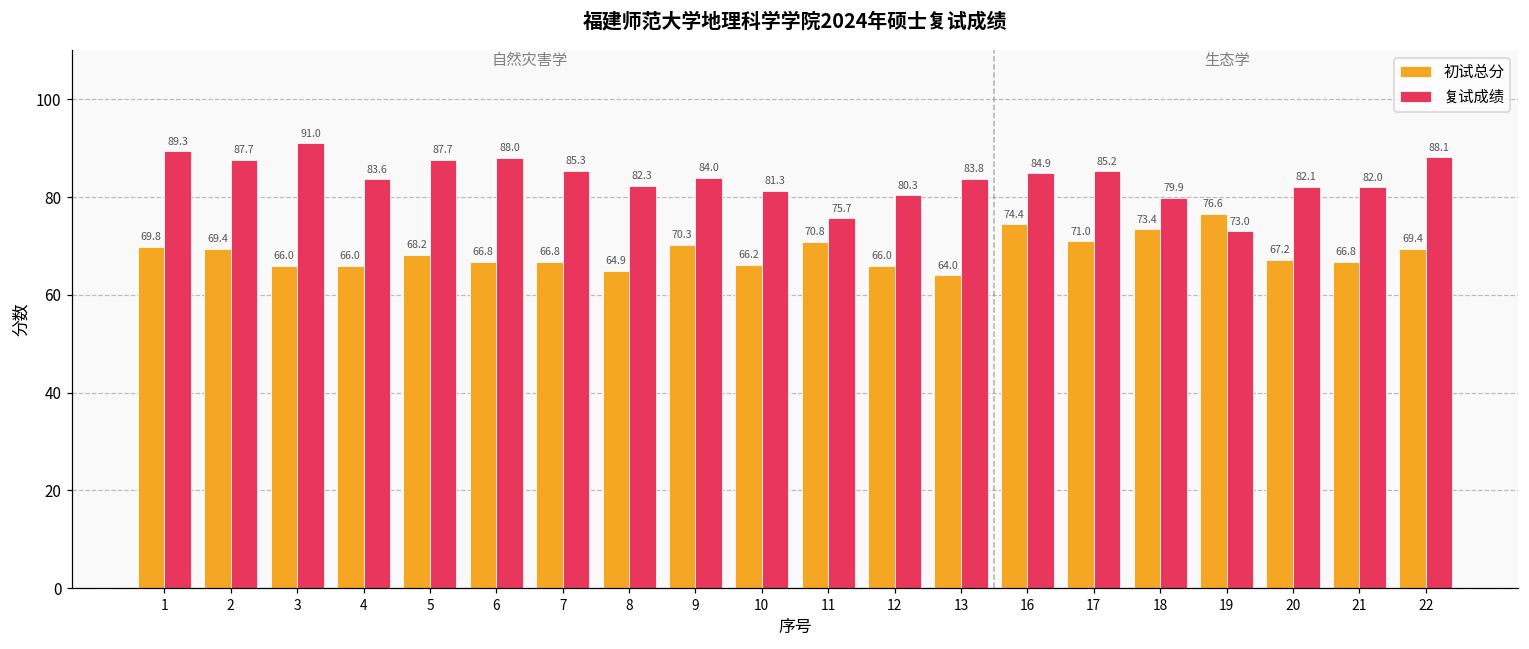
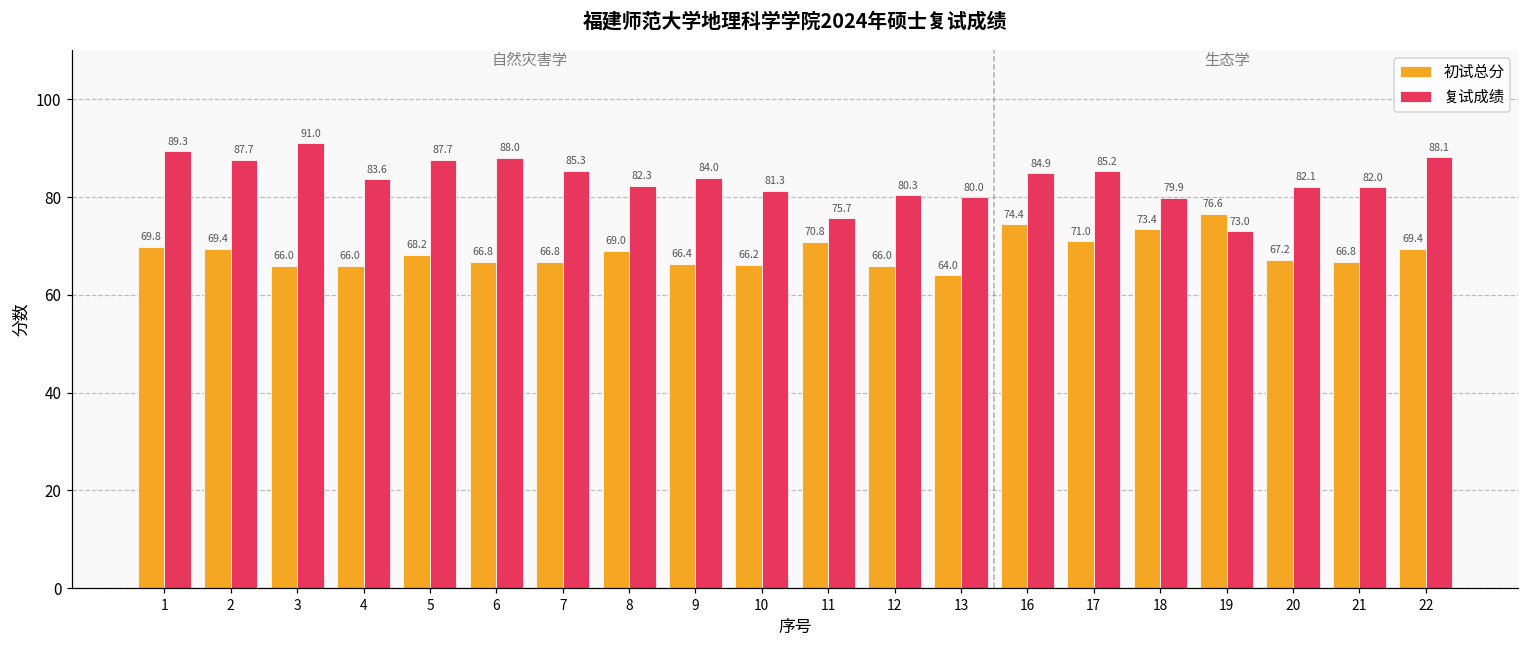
  {
    "初试总分": {
      "1": 69.8,
      "2": 69.4,
      "3": 66.0,
      "4": 66.0,
      "5": 68.2,
      "6": 66.8,
      "7": 66.8,
-     "8": 64.9,
-     "9": 70.3,
+     "8": 69.0,
+     "9": 66.4,
      "10": 66.2,
      "11": 70.8,
      "12": 66.0,
      "13": 64.0,
      "16": 74.4,
      "17": 71.0,
      "18": 73.4,
      "19": 76.6,
      "20": 67.2,
      "21": 66.8,
      "22": 69.4
    },
    "复试成绩": {
      "1": 89.3,
      "2": 87.7,
      "3": 91.0,
      "4": 83.6,
      "5": 87.7,
      "6": 88.0,
      "7": 85.3,
      "8": 82.3,
      "9": 84.0,
      "10": 81.3,
      "11": 75.7,
      "12": 80.3,
-     "13": 83.8,
+     "13": 80.0,
      "16": 84.9,
      "17": 85.2,
      "18": 79.9,
      "19": 73.0,
      "20": 82.1,
      "21": 82.0,
      "22": 88.1
    }
  }
